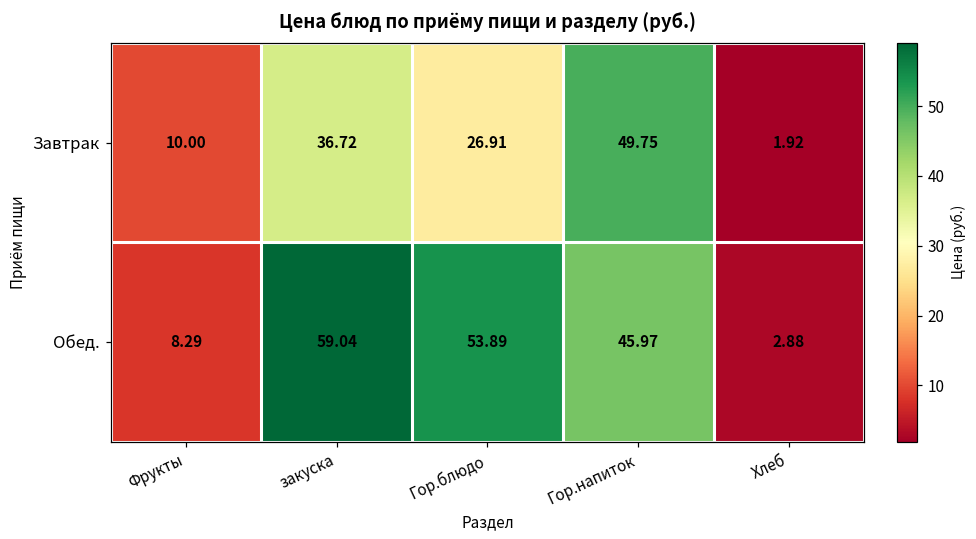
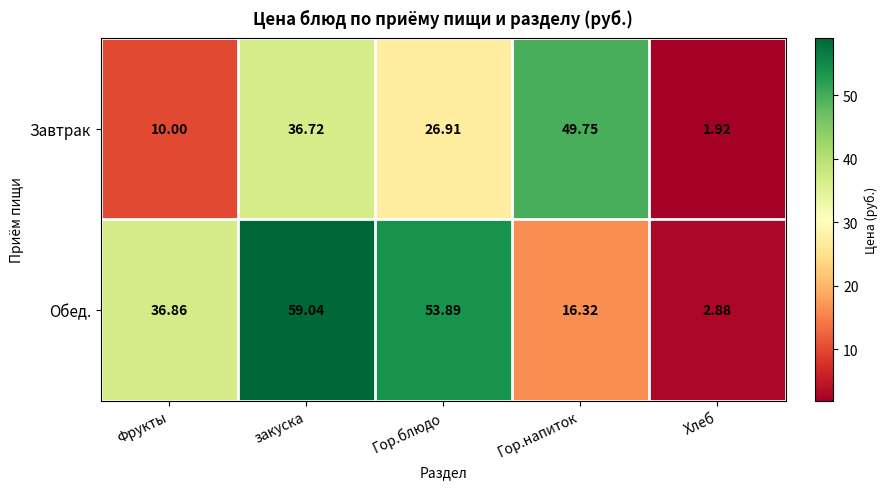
  {
    "Завтрак": {
      "Фрукты": 10.00,
      "закуска": 36.72,
      "Гор.блюдо": 26.91,
      "Гор.напиток": 49.75,
      "Хлеб": 1.92
    },
    "Обед.": {
-     "Фрукты": 8.29,
+     "Фрукты": 36.86,
      "закуска": 59.04,
      "Гор.блюдо": 53.89,
-     "Гор.напиток": 45.97,
+     "Гор.напиток": 16.32,
      "Хлеб": 2.88
    }
  }
